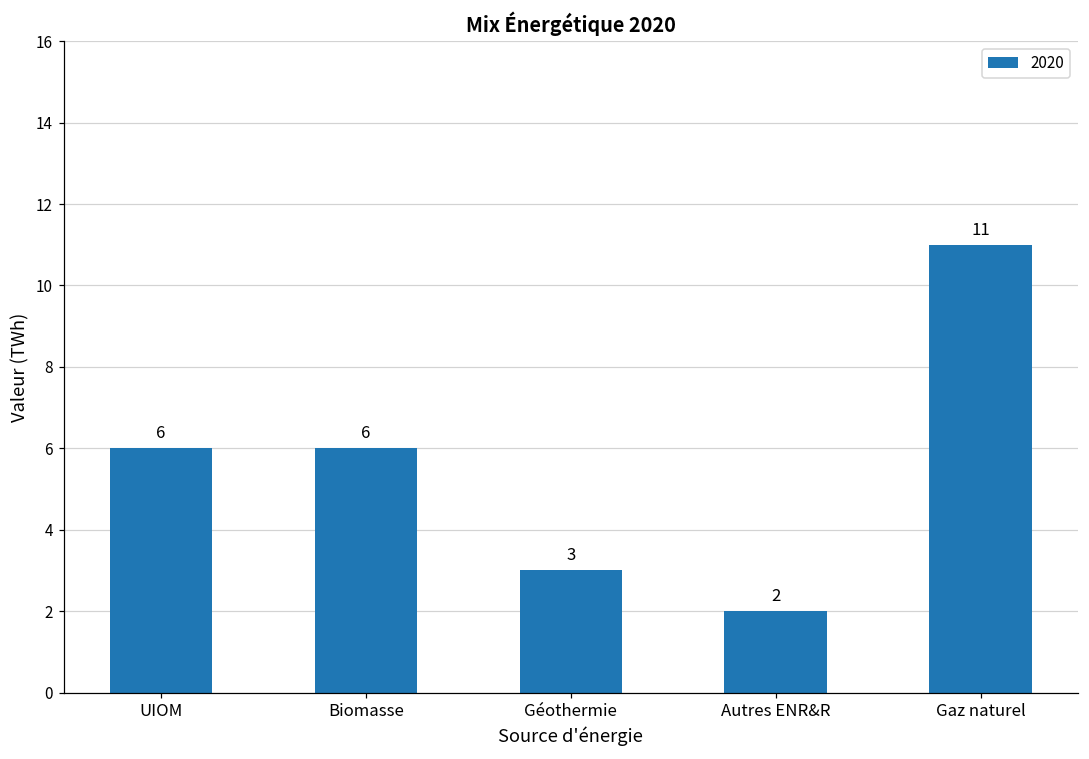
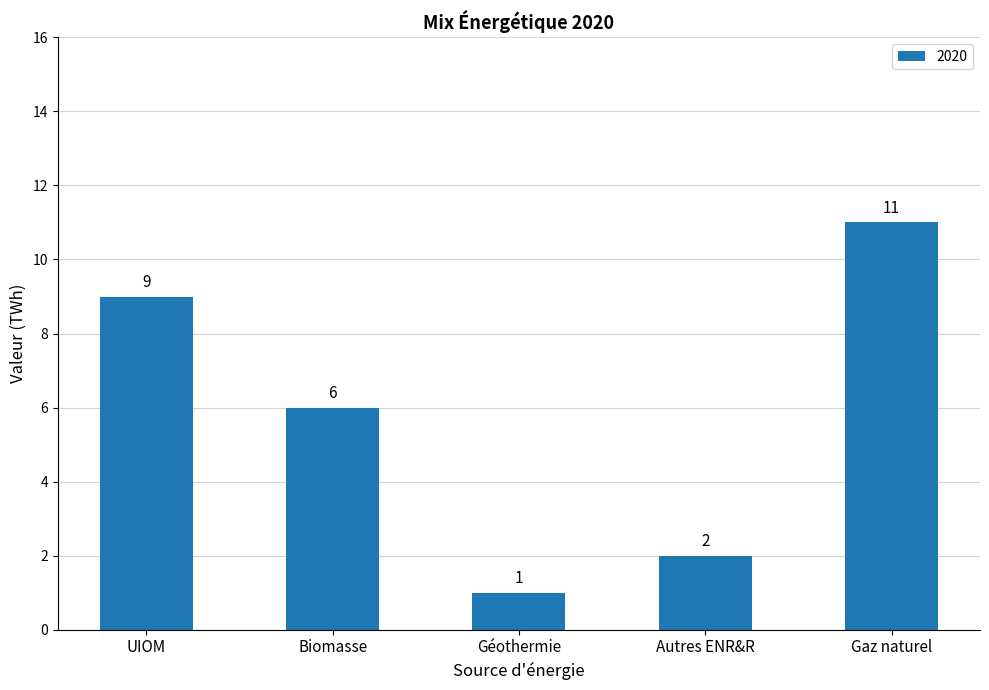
  {
-   "UIOM": 6,
+   "UIOM": 9,
    "Biomasse": 6,
-   "Géothermie": 3,
+   "Géothermie": 1,
    "Autres ENR&R": 2,
    "Gaz naturel": 11
  }
